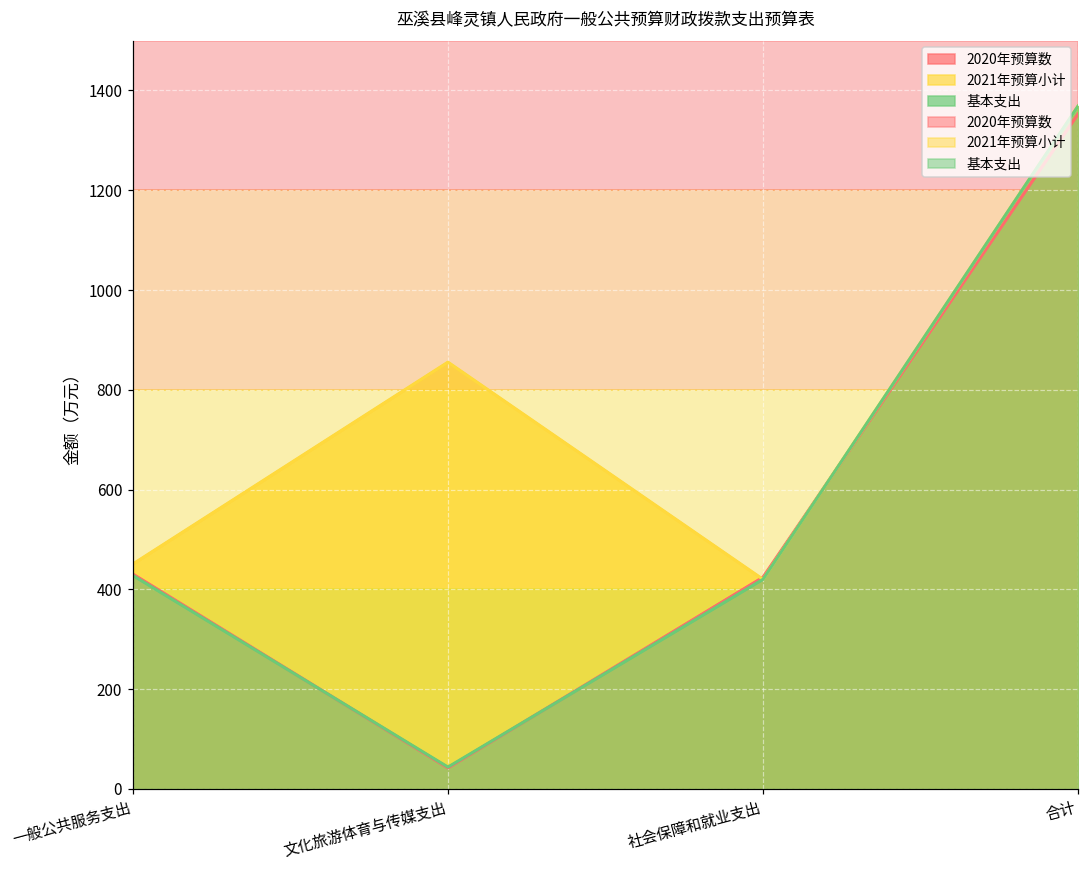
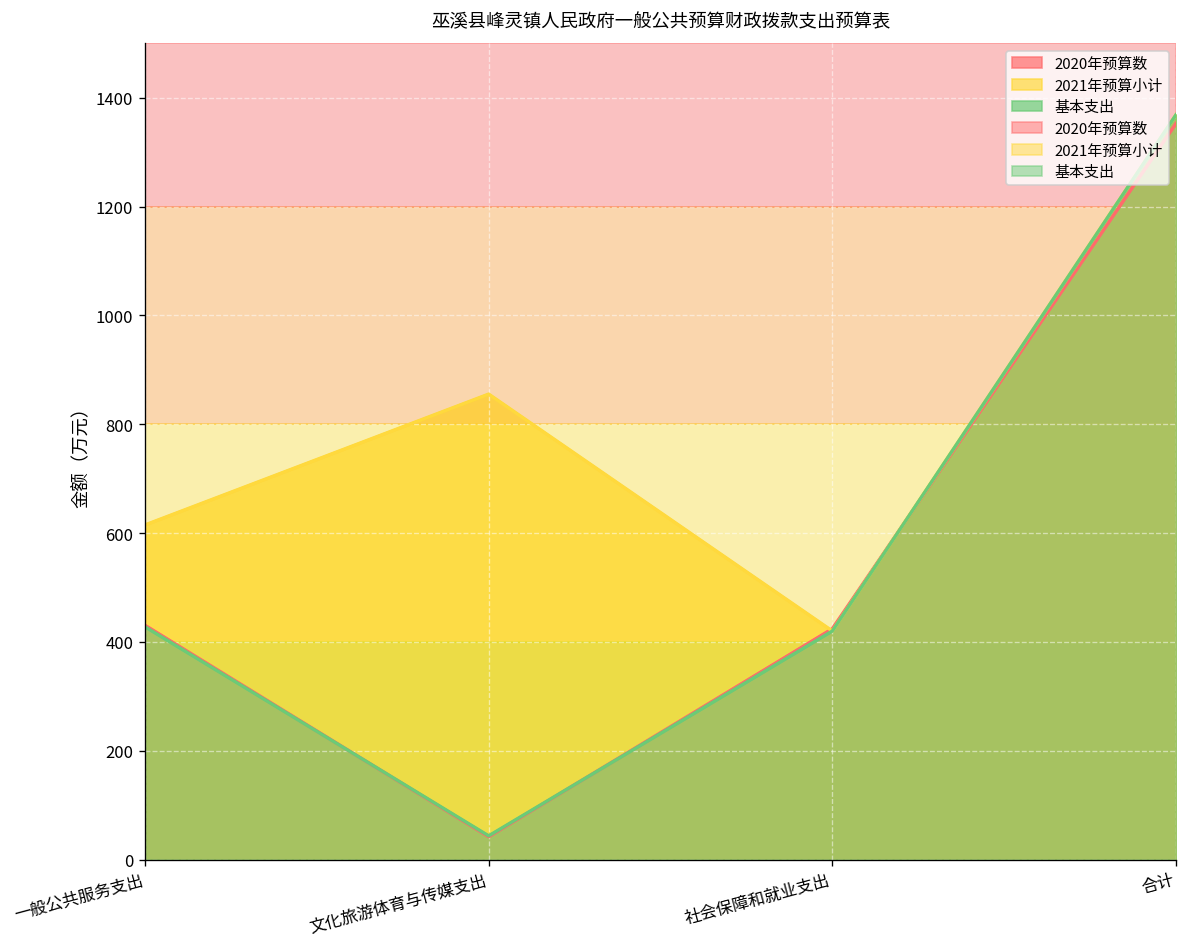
  {
    "2020年预算数": {
      "合计": 1350
    },
    "2021年预算小计": {
-     "一般公共服务支出": 450,
+     "一般公共服务支出": 620,
      "文化旅游体育与传媒支出": 860
    }
  }
